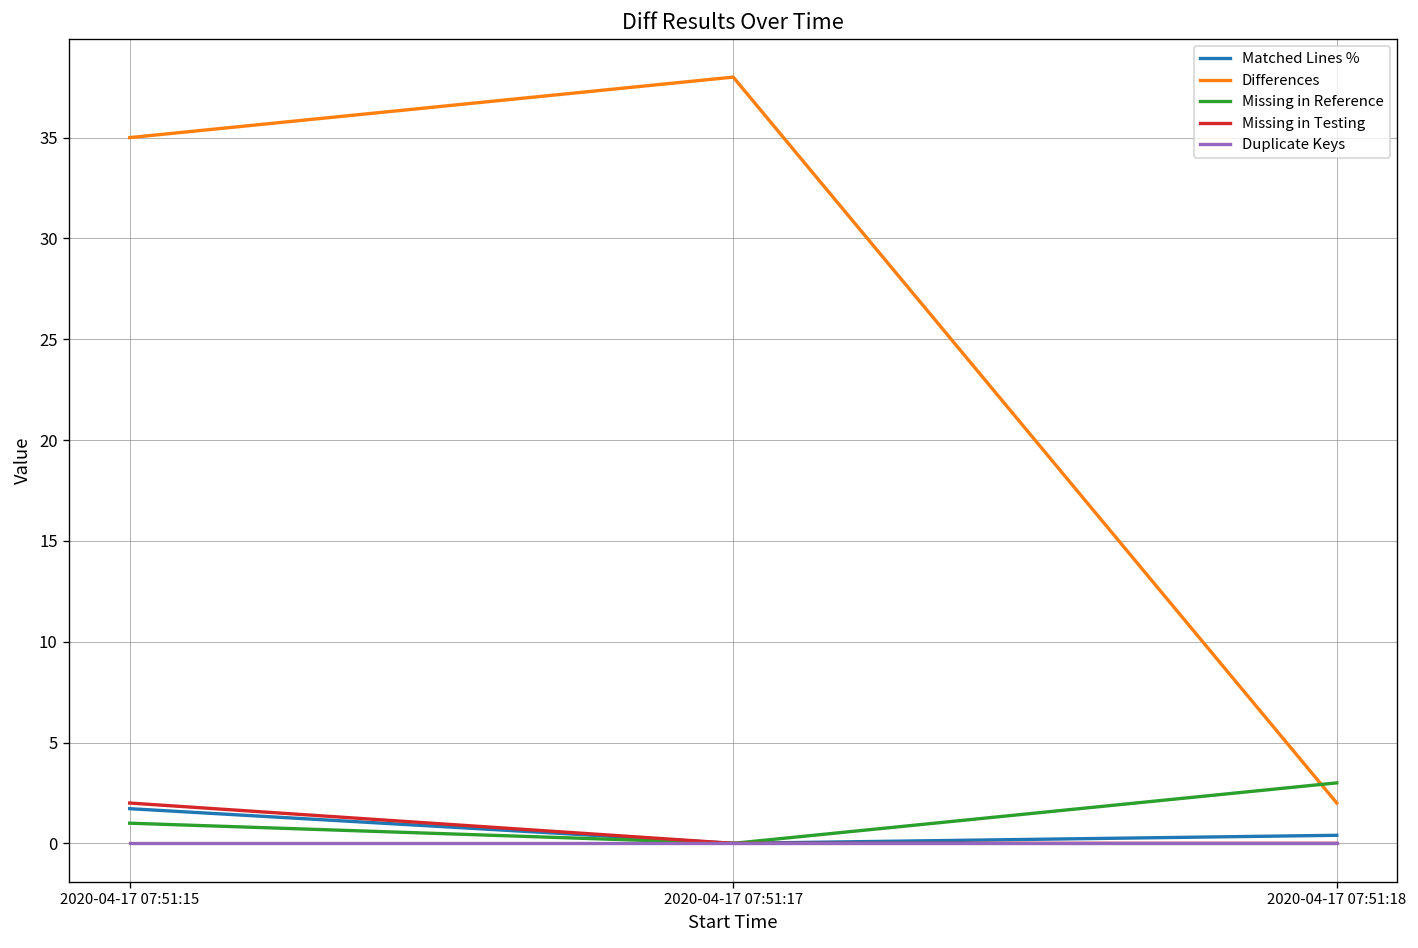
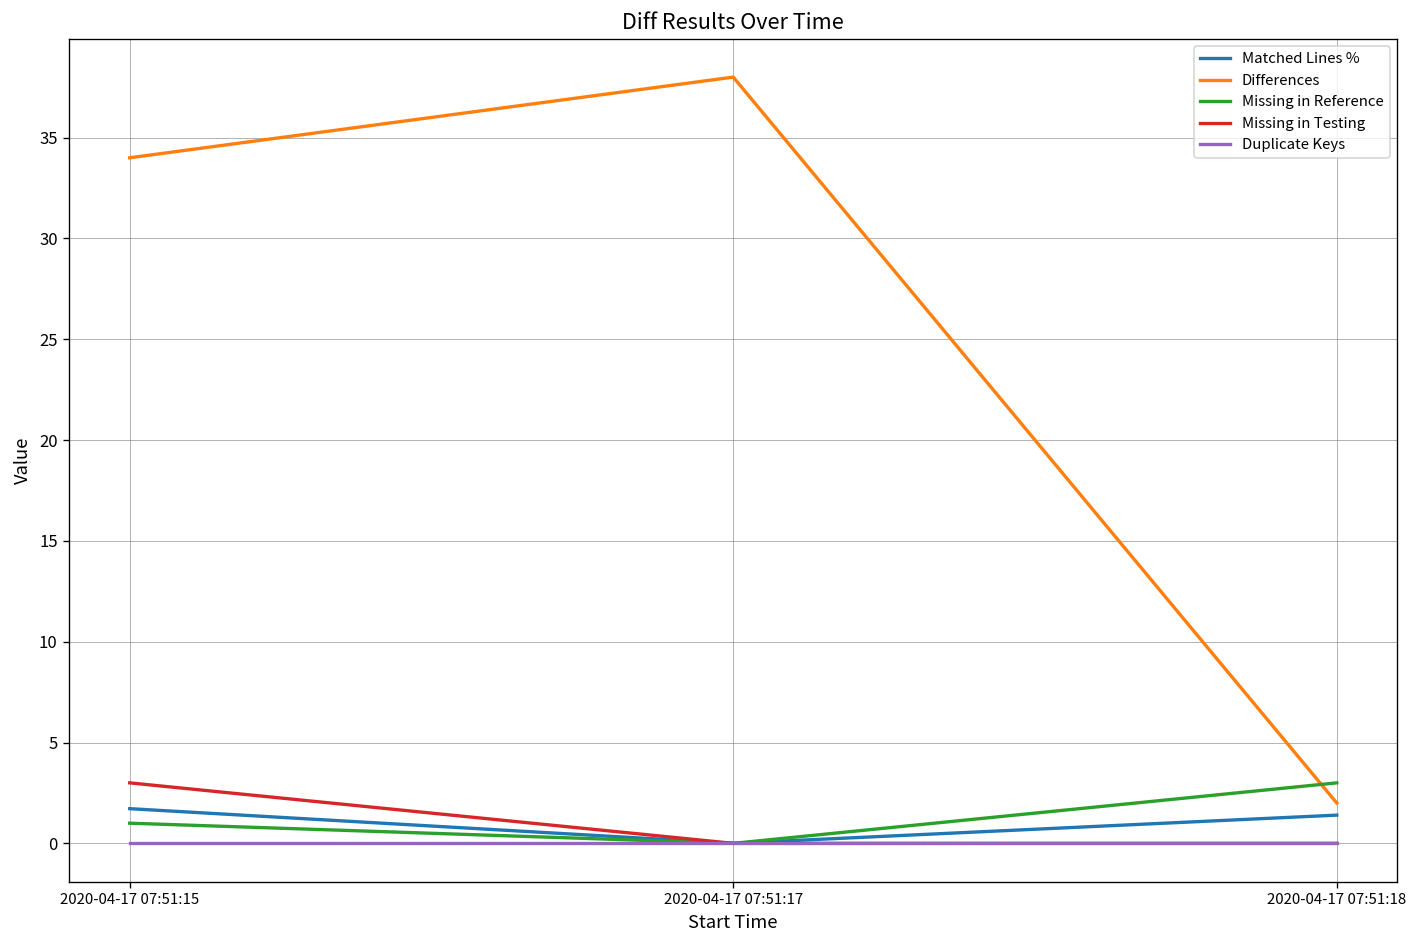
  {
    "Matched Lines %": {
      "2020-04-17 07:51:15": 1.7,
-     "2020-04-17 07:51:18": 0.4
+     "2020-04-17 07:51:18": 1.4
    },
    "Differences": {
-     "2020-04-17 07:51:15": 35,
+     "2020-04-17 07:51:15": 34,
      "2020-04-17 07:51:17": 38,
      "2020-04-17 07:51:18": 2
    },
    "Missing in Reference": {
      "2020-04-17 07:51:15": 1.0,
      "2020-04-17 07:51:18": 3.0
    },
    "Missing in Testing": {
-     "2020-04-17 07:51:15": 2
+     "2020-04-17 07:51:15": 3
    },
    "Duplicate Keys": {
      "2020-04-17 07:51:15": 0.0
    }
  }
